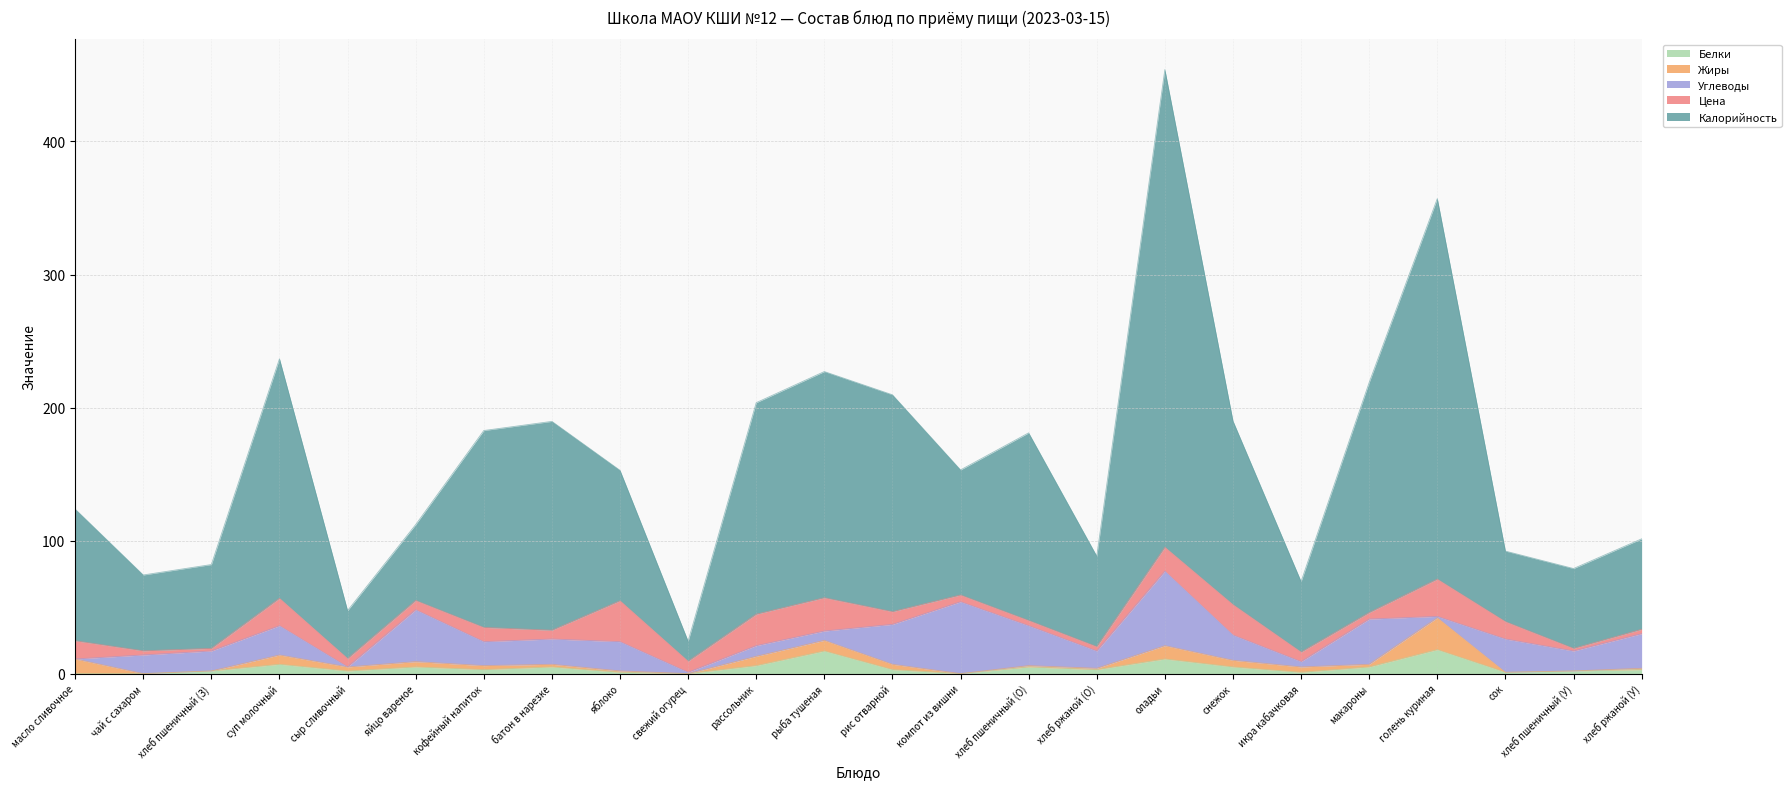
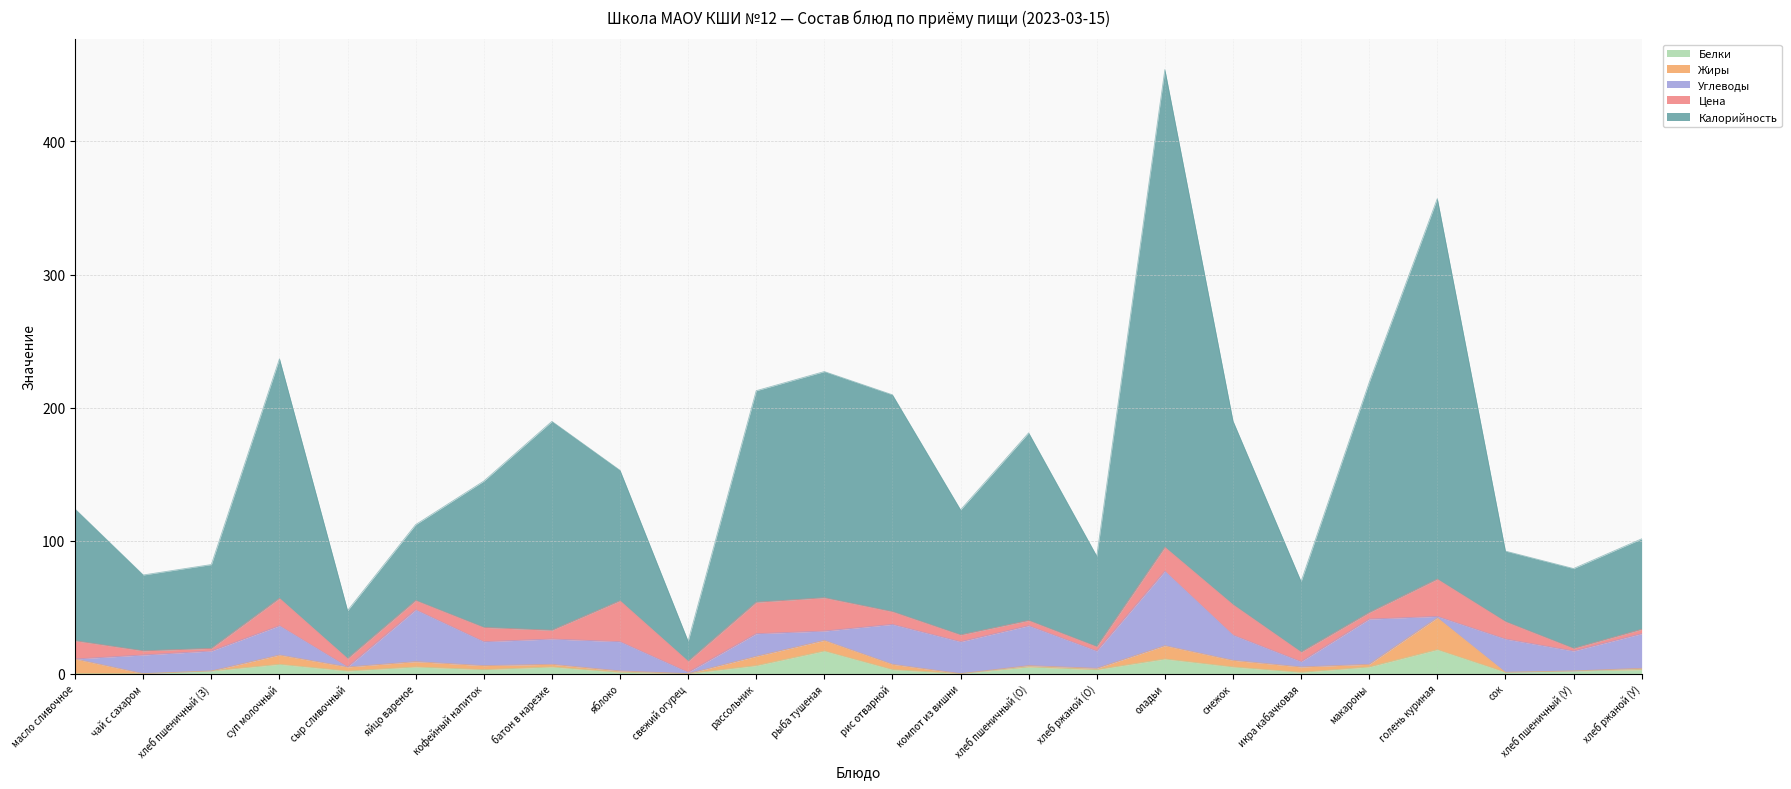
  {
    "Белки": {
      "масло сливочное": 0,
      "суп молочный": 7,
      "сыр сливочный": 2,
      "яйцо вареное": 5,
      "кофейный напиток": 3,
      "батон в нарезке": 5,
      "рассольник": 6,
      "рыба тушеная": 17,
      "рис отварной": 3,
      "оладьи": 11,
      "снежок": 5,
      "икра кабачковая": 1,
      "макароны": 5,
      "голень куриная": 18
    },
    "Углеводы": {
      "чай с сахаром": 14,
      "хлеб пшеничный (З)": 15,
      "суп молочный": 22,
      "яйцо вареное": 39,
      "кофейный напиток": 18,
      "батон в нарезке": 19,
      "яблоко": 22,
-     "рассольник": 8,
+     "рассольник": 17,
      "рыба тушеная": 7,
      "рис отварной": 30,
-     "компот из вишни": 54,
+     "компот из вишни": 24,
      "хлеб пшеничный (О)": 30,
      "хлеб ржаной (О)": 13,
      "оладьи": 56,
      "снежок": 19,
      "икра кабачковая": 4,
      "макароны": 34,
      "сок": 25,
      "хлеб пшеничный (У)": 15,
      "хлеб ржаной (У)": 26
    },
    "Калорийность": {
      "масло сливочное": 99,
      "чай с сахаром": 57,
      "хлеб пшеничный (З)": 63,
      "суп молочный": 180,
      "сыр сливочный": 36,
      "яйцо вареное": 57,
-     "кофейный напиток": 148,
+     "кофейный напиток": 110,
      "батон в нарезке": 157,
      "яблоко": 98,
      "свежий огурец": 15,
      "рассольник": 159,
      "рыба тушеная": 170,
      "рис отварной": 163,
      "компот из вишни": 94,
      "хлеб пшеничный (О)": 141,
      "хлеб ржаной (О)": 68,
      "оладьи": 359,
      "снежок": 138,
      "икра кабачковая": 53,
      "макароны": 173,
      "голень куриная": 286,
      "сок": 53,
      "хлеб пшеничный (У)": 60,
      "хлеб ржаной (У)": 68
    }
  }
